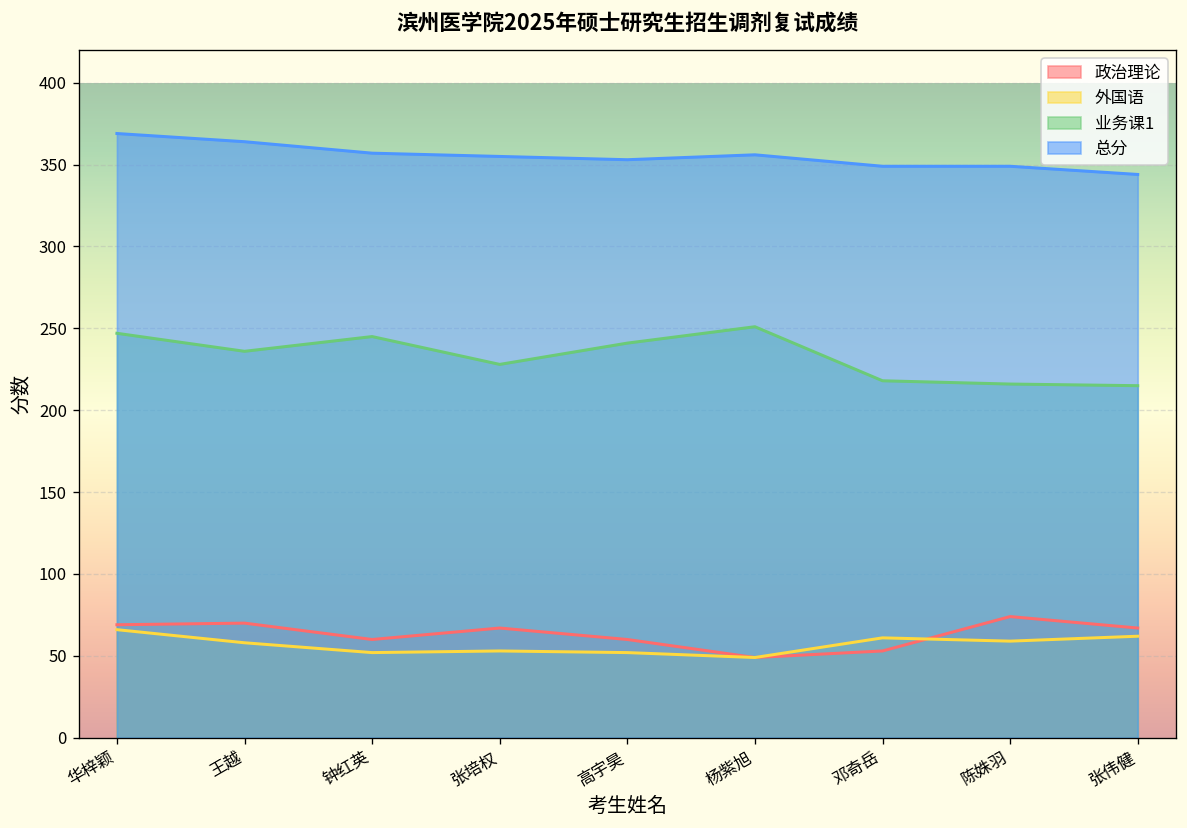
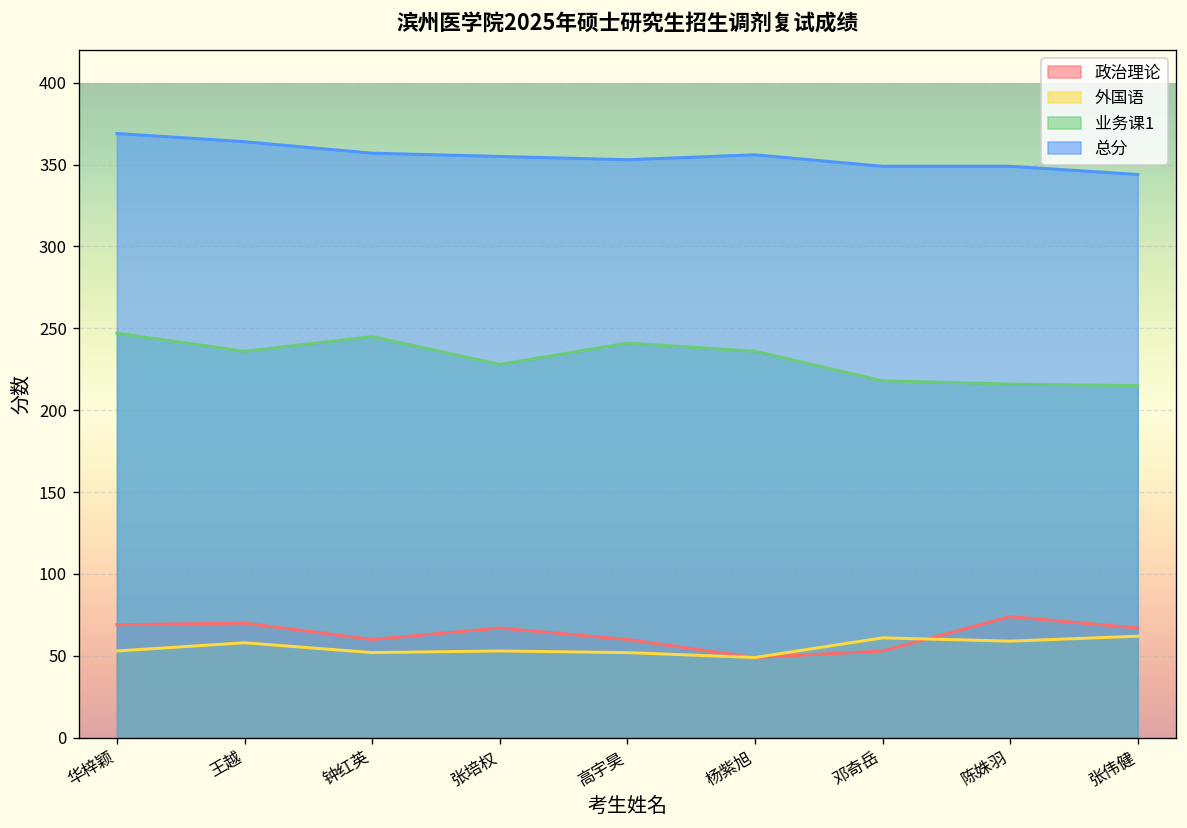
  {
    "政治理论": {
      "华梓颖": 69,
      "王越": 70,
      "钟红英": 60,
      "张培权": 67,
      "高宇昊": 60,
      "邓奇岳": 53,
      "陈姝羽": 74,
      "张伟健": 67
    },
    "外国语": {
-     "华梓颖": 66,
+     "华梓颖": 53,
      "王越": 58,
      "钟红英": 52,
      "张培权": 53,
      "高宇昊": 52,
      "邓奇岳": 61,
      "陈姝羽": 59,
      "张伟健": 62
    },
    "业务课1": {
      "华梓颖": 247,
      "王越": 236,
      "钟红英": 245,
      "张培权": 228,
      "高宇昊": 241,
-     "杨紫旭": 251,
+     "杨紫旭": 236,
      "邓奇岳": 218,
      "陈姝羽": 216,
      "张伟健": 215
    },
    "总分": {
      "华梓颖": 369,
      "王越": 364,
      "钟红英": 357,
      "张培权": 355,
      "高宇昊": 353,
      "杨紫旭": 356,
      "邓奇岳": 349,
      "陈姝羽": 349,
      "张伟健": 344
    }
  }
